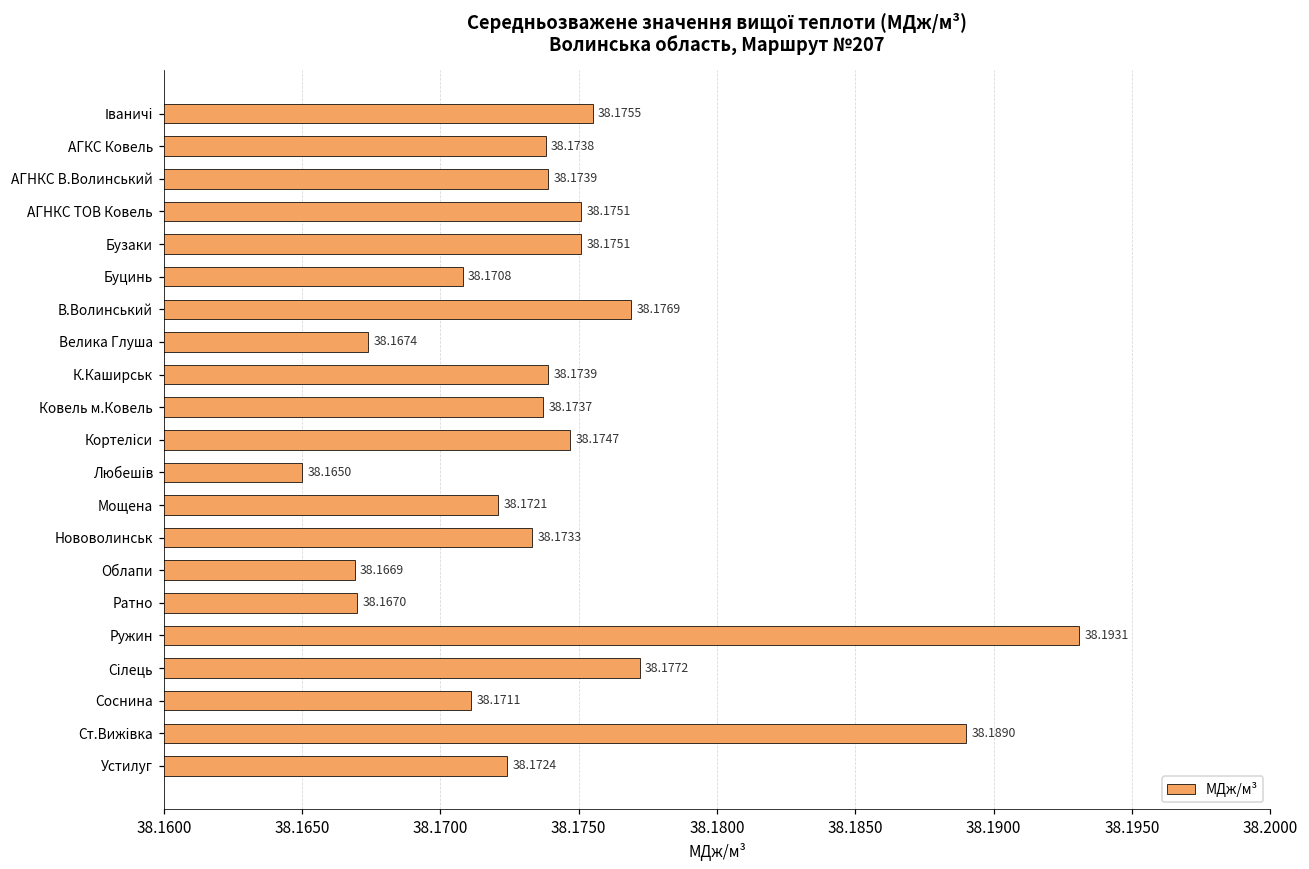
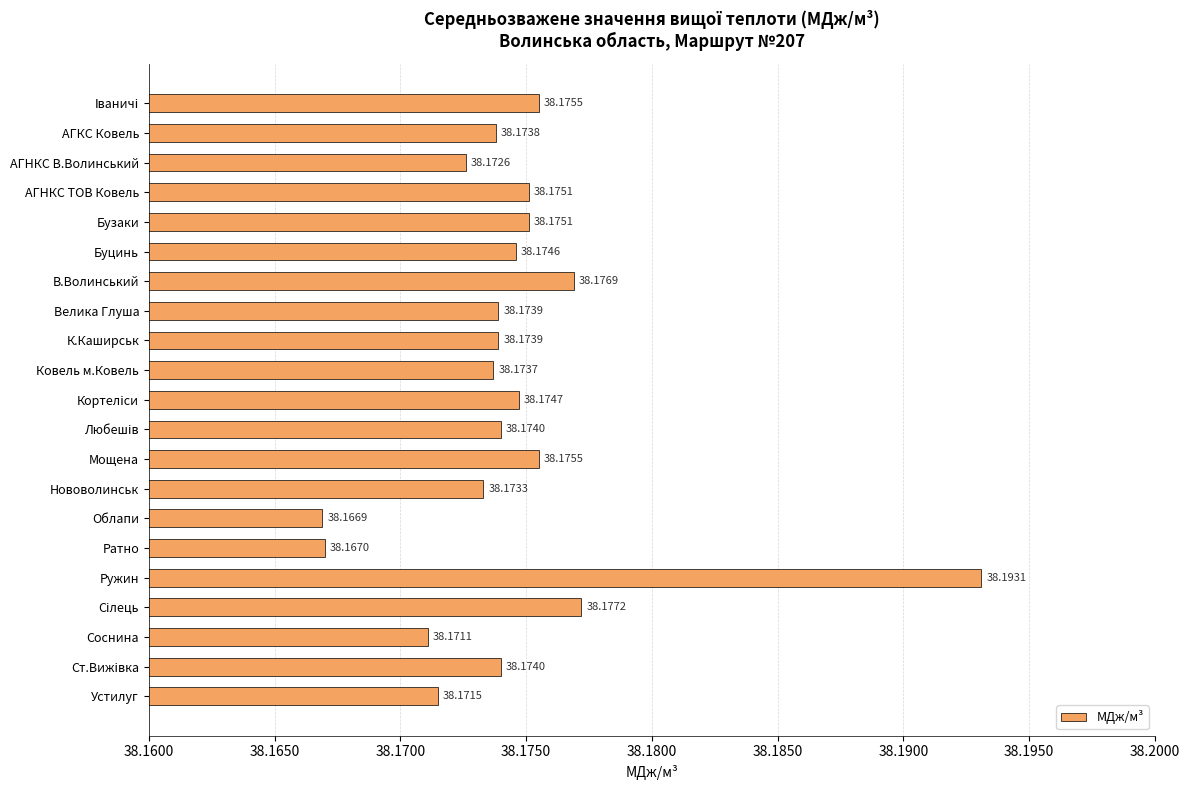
  {
    "Іваничі": 38.1755,
    "АГКС Ковель": 38.1738,
-   "АГНКС В.Волинський": 38.1739,
+   "АГНКС В.Волинський": 38.1726,
    "АГНКС ТОВ Ковель": 38.1751,
    "Бузаки": 38.1751,
-   "Буцинь": 38.1708,
+   "Буцинь": 38.1746,
    "В.Волинський": 38.1769,
-   "Велика Глуша": 38.1674,
+   "Велика Глуша": 38.1739,
    "К.Каширськ": 38.1739,
    "Ковель м.Ковель": 38.1737,
    "Кортеліси": 38.1747,
-   "Любешів": 38.1650,
-   "Мощена": 38.1721,
+   "Любешів": 38.1740,
+   "Мощена": 38.1755,
    "Нововолинськ": 38.1733,
    "Облапи": 38.1669,
    "Ратно": 38.1670,
    "Ружин": 38.1931,
    "Сілець": 38.1772,
    "Соснина": 38.1711,
-   "Ст.Вижівка": 38.1890,
-   "Устилуг": 38.1724
+   "Ст.Вижівка": 38.1740,
+   "Устилуг": 38.1715
  }
